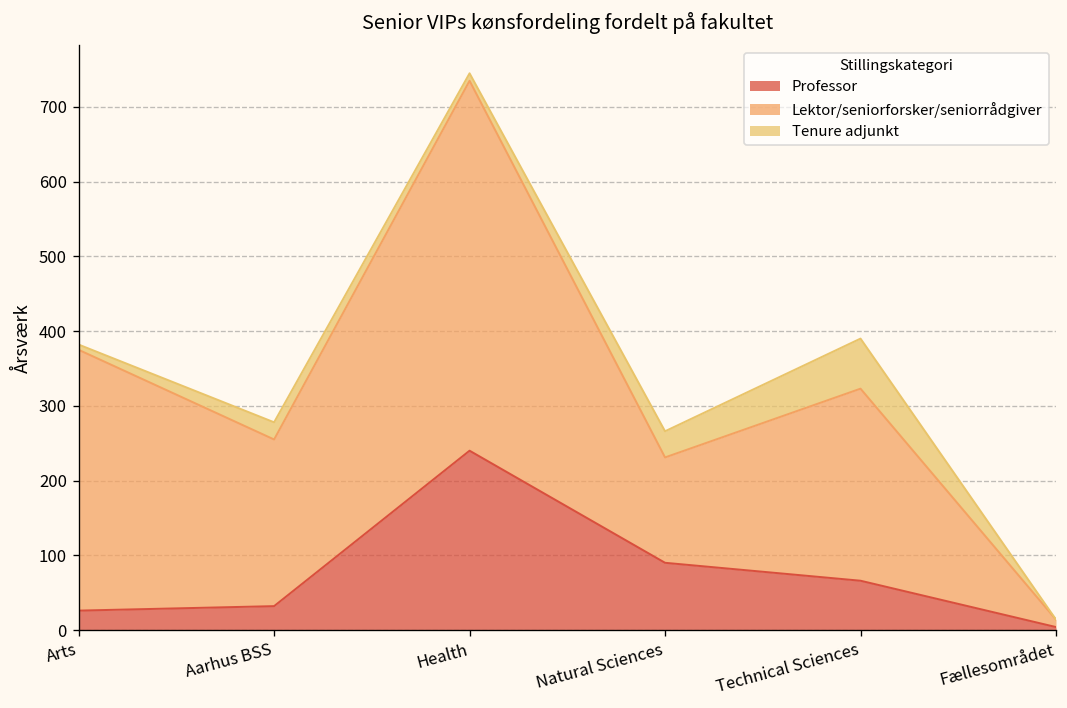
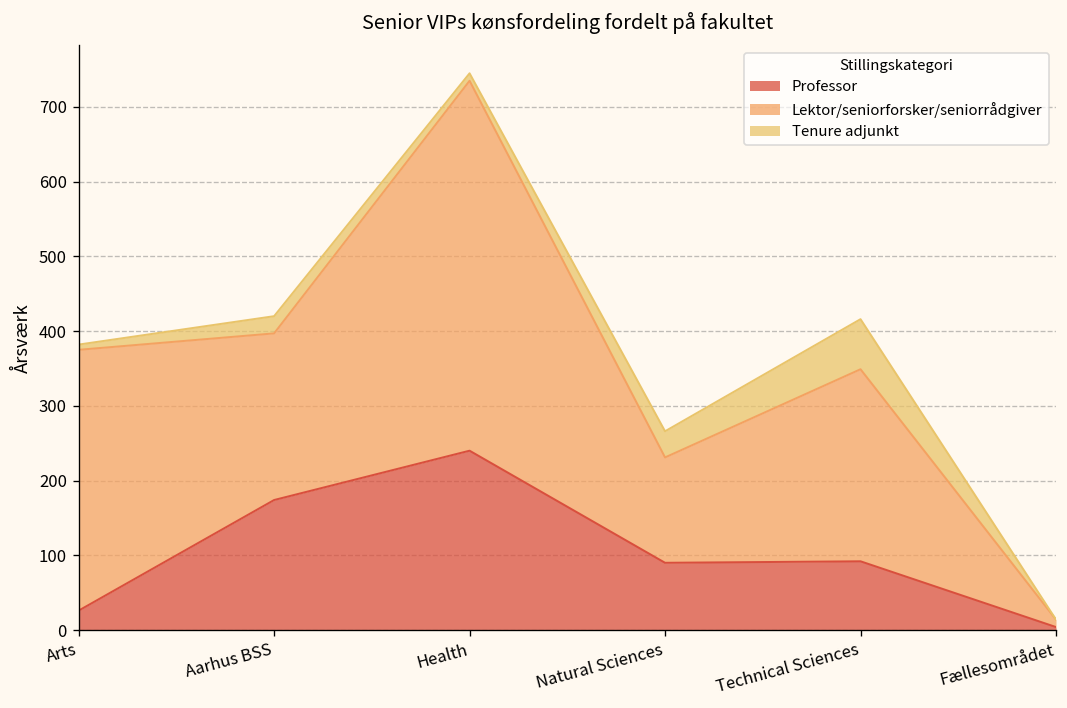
  {
    "Professor": {
      "Arts": 30,
-     "Aarhus BSS": 30,
+     "Aarhus BSS": 170,
      "Health": 240,
      "Natural Sciences": 90,
-     "Technical Sciences": 70,
+     "Technical Sciences": 90,
      "Fællesområdet": 0
    }
  }
